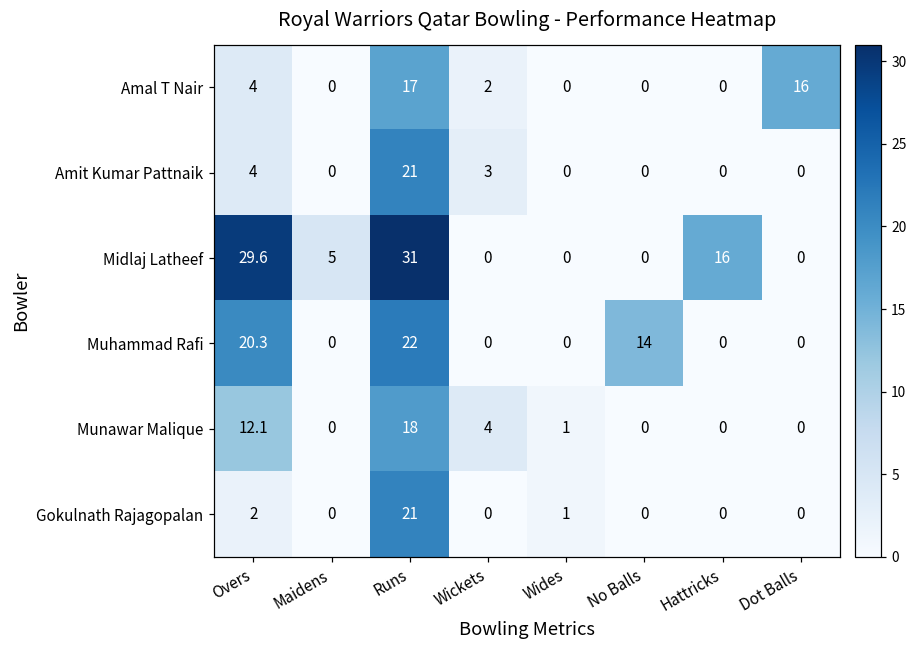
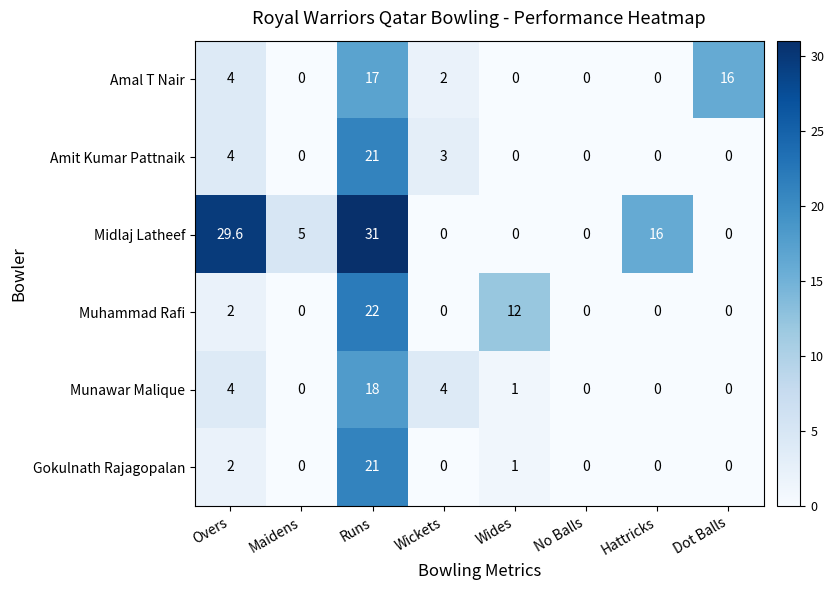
  {
    "Amal T Nair": {
      "Overs": 4,
      "Maidens": 0,
      "Runs": 17,
      "Wickets": 2,
      "Wides": 0,
      "No Balls": 0,
      "Hattricks": 0,
      "Dot Balls": 16
    },
    "Amit Kumar Pattnaik": {
      "Overs": 4,
      "Maidens": 0,
      "Runs": 21,
      "Wickets": 3,
      "Wides": 0,
      "No Balls": 0,
      "Hattricks": 0,
      "Dot Balls": 0
    },
    "Midlaj Latheef": {
      "Overs": 29.6,
      "Maidens": 5,
      "Runs": 31,
      "Wickets": 0,
      "Wides": 0,
      "No Balls": 0,
      "Hattricks": 16,
      "Dot Balls": 0
    },
    "Muhammad Rafi": {
-     "Overs": 20.3,
+     "Overs": 2,
      "Maidens": 0,
      "Runs": 22,
      "Wickets": 0,
-     "Wides": 0,
-     "No Balls": 14,
+     "Wides": 12,
+     "No Balls": 0,
      "Hattricks": 0,
      "Dot Balls": 0
    },
    "Munawar Malique": {
-     "Overs": 12.1,
+     "Overs": 4,
      "Maidens": 0,
      "Runs": 18,
      "Wickets": 4,
      "Wides": 1,
      "No Balls": 0,
      "Hattricks": 0,
      "Dot Balls": 0
    },
    "Gokulnath Rajagopalan": {
      "Overs": 2,
      "Maidens": 0,
      "Runs": 21,
      "Wickets": 0,
      "Wides": 1,
      "No Balls": 0,
      "Hattricks": 0,
      "Dot Balls": 0
    }
  }
